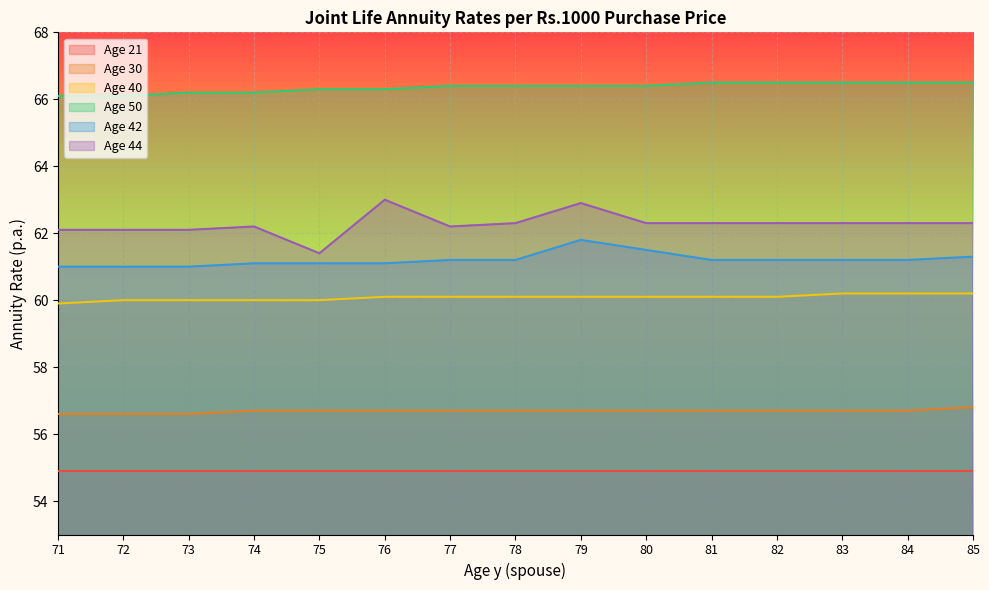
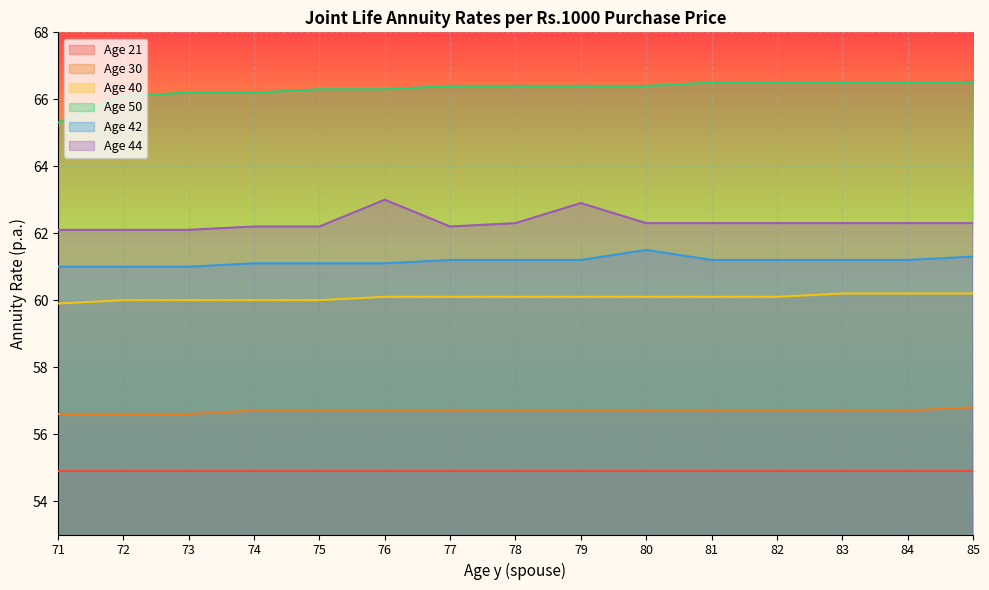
  {
    "Age 50": {
-     "71": 66.1,
+     "71": 65.3,
      "73": 66.2,
      "74": 66.2,
      "75": 66.3,
      "76": 66.3,
      "77": 66.4,
      "78": 66.4,
      "79": 66.4,
      "80": 66.4,
      "81": 66.5,
      "82": 66.5,
      "83": 66.5,
      "84": 66.5,
      "85": 66.5
    },
    "Age 42": {
      "71": 61.0,
      "72": 61.0,
      "73": 61.0,
      "74": 61.1,
      "75": 61.1,
      "76": 61.1,
      "77": 61.2,
      "78": 61.2,
-     "79": 61.8,
+     "79": 61.2,
      "80": 61.5,
      "81": 61.2,
      "82": 61.2,
      "83": 61.2,
      "84": 61.2,
      "85": 61.3
    },
    "Age 44": {
      "71": 62.1,
      "72": 62.1,
      "73": 62.1,
      "74": 62.2,
-     "75": 61.4,
+     "75": 62.2,
      "76": 63.0,
      "77": 62.2,
      "78": 62.3,
      "79": 62.9,
      "80": 62.3,
      "81": 62.3,
      "82": 62.3,
      "83": 62.3,
      "84": 62.3,
      "85": 62.3
    }
  }
